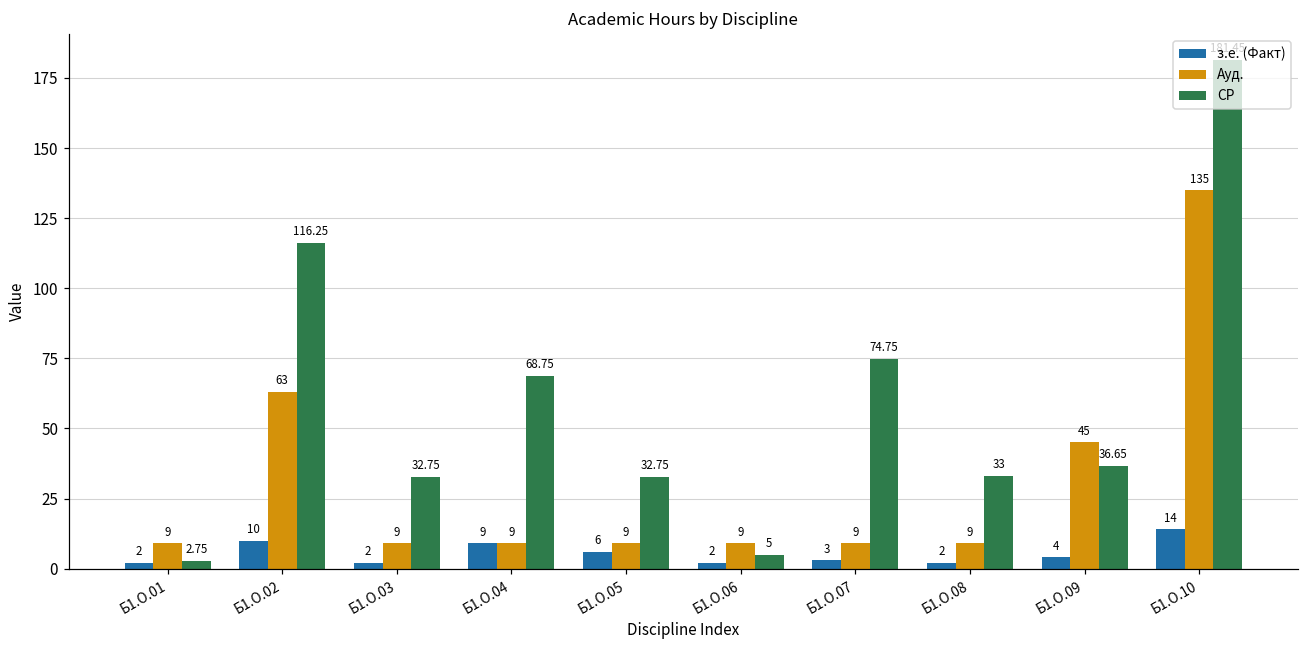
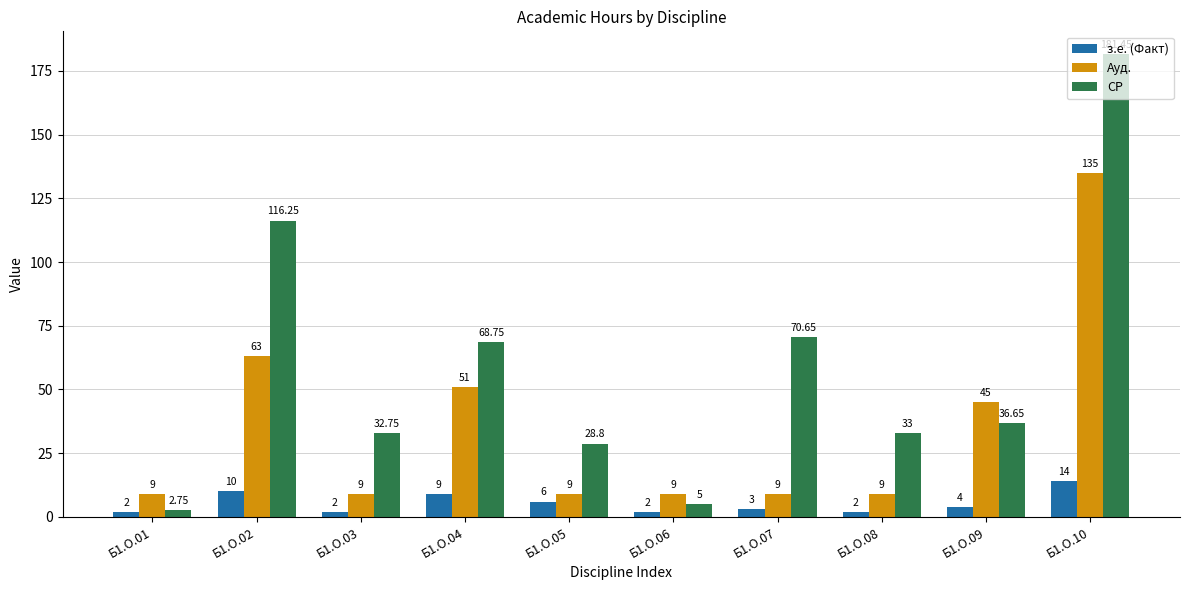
  {
    "з.е. (Факт)": {
      "Б1.О.01": 2,
      "Б1.О.02": 10,
      "Б1.О.03": 2,
      "Б1.О.04": 9,
      "Б1.О.05": 6,
      "Б1.О.06": 2,
      "Б1.О.07": 3,
      "Б1.О.08": 2,
      "Б1.О.09": 4,
      "Б1.О.10": 14
    },
    "Ауд.": {
      "Б1.О.01": 9,
      "Б1.О.02": 63,
      "Б1.О.03": 9,
-     "Б1.О.04": 9,
+     "Б1.О.04": 51,
      "Б1.О.05": 9,
      "Б1.О.06": 9,
      "Б1.О.07": 9,
      "Б1.О.08": 9,
      "Б1.О.09": 45,
      "Б1.О.10": 135
    },
    "СР": {
      "Б1.О.01": 2.75,
      "Б1.О.02": 116.25,
      "Б1.О.03": 32.75,
      "Б1.О.04": 68.75,
-     "Б1.О.05": 32.75,
+     "Б1.О.05": 28.8,
      "Б1.О.06": 5,
-     "Б1.О.07": 74.75,
+     "Б1.О.07": 70.65,
      "Б1.О.08": 33,
      "Б1.О.09": 36.65
    }
  }
